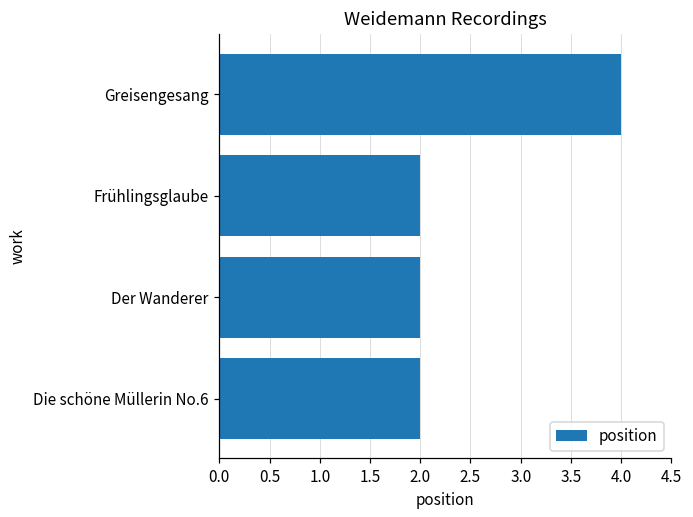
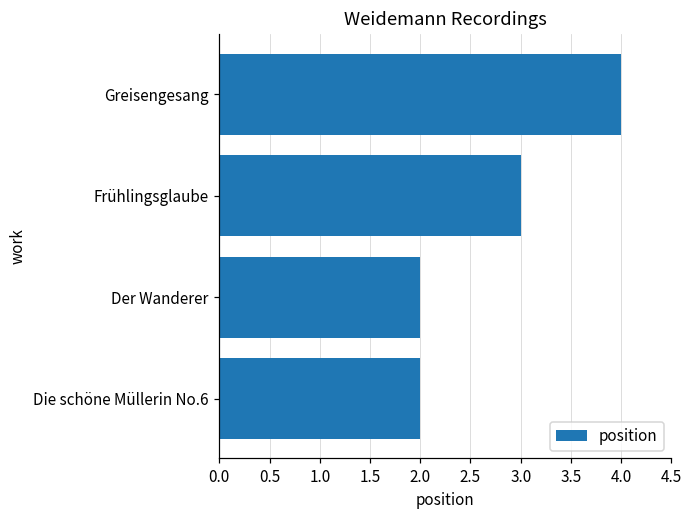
  {
    "Greisengesang": 4,
-   "Frühlingsglaube": 2,
+   "Frühlingsglaube": 3,
    "Der Wanderer": 2,
    "Die schöne Müllerin No.6": 2
  }
